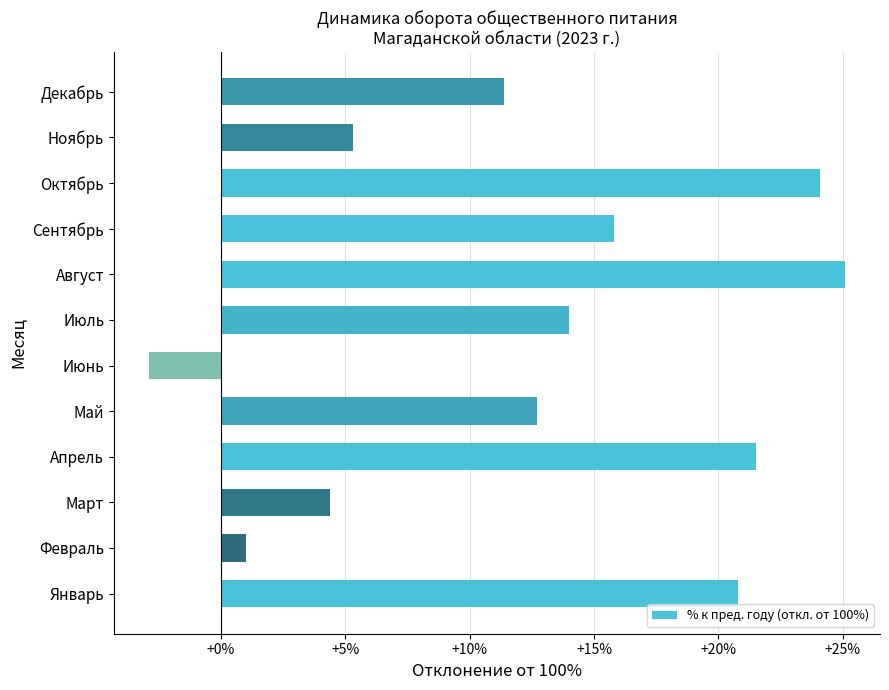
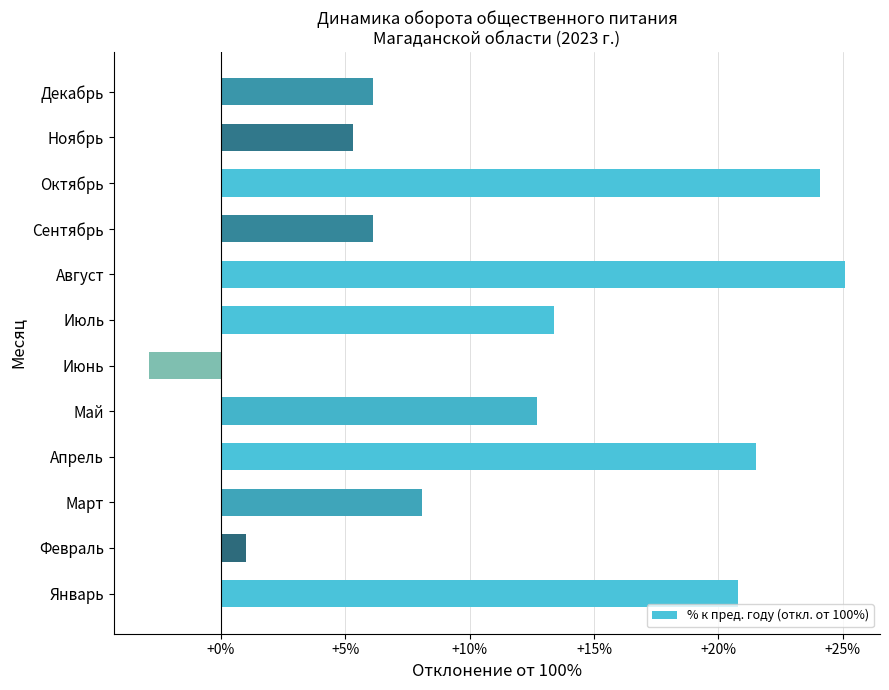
  {
-   "Декабрь": "+11.4%",
+   "Декабрь": "+6.1%",
    "Ноябрь": "+5.3%",
    "Октябрь": "+24.1%",
-   "Сентябрь": "+15.8%",
+   "Сентябрь": "+6.1%",
    "Август": "+25.1%",
-   "Июль": "+14.0%",
+   "Июль": "+13.4%",
    "Июнь": "+-2.9%",
    "Май": "+12.7%",
    "Апрель": "+21.5%",
-   "Март": "+4.4%",
+   "Март": "+8.1%",
    "Февраль": "+1.0%",
    "Январь": "+20.8%"
  }
